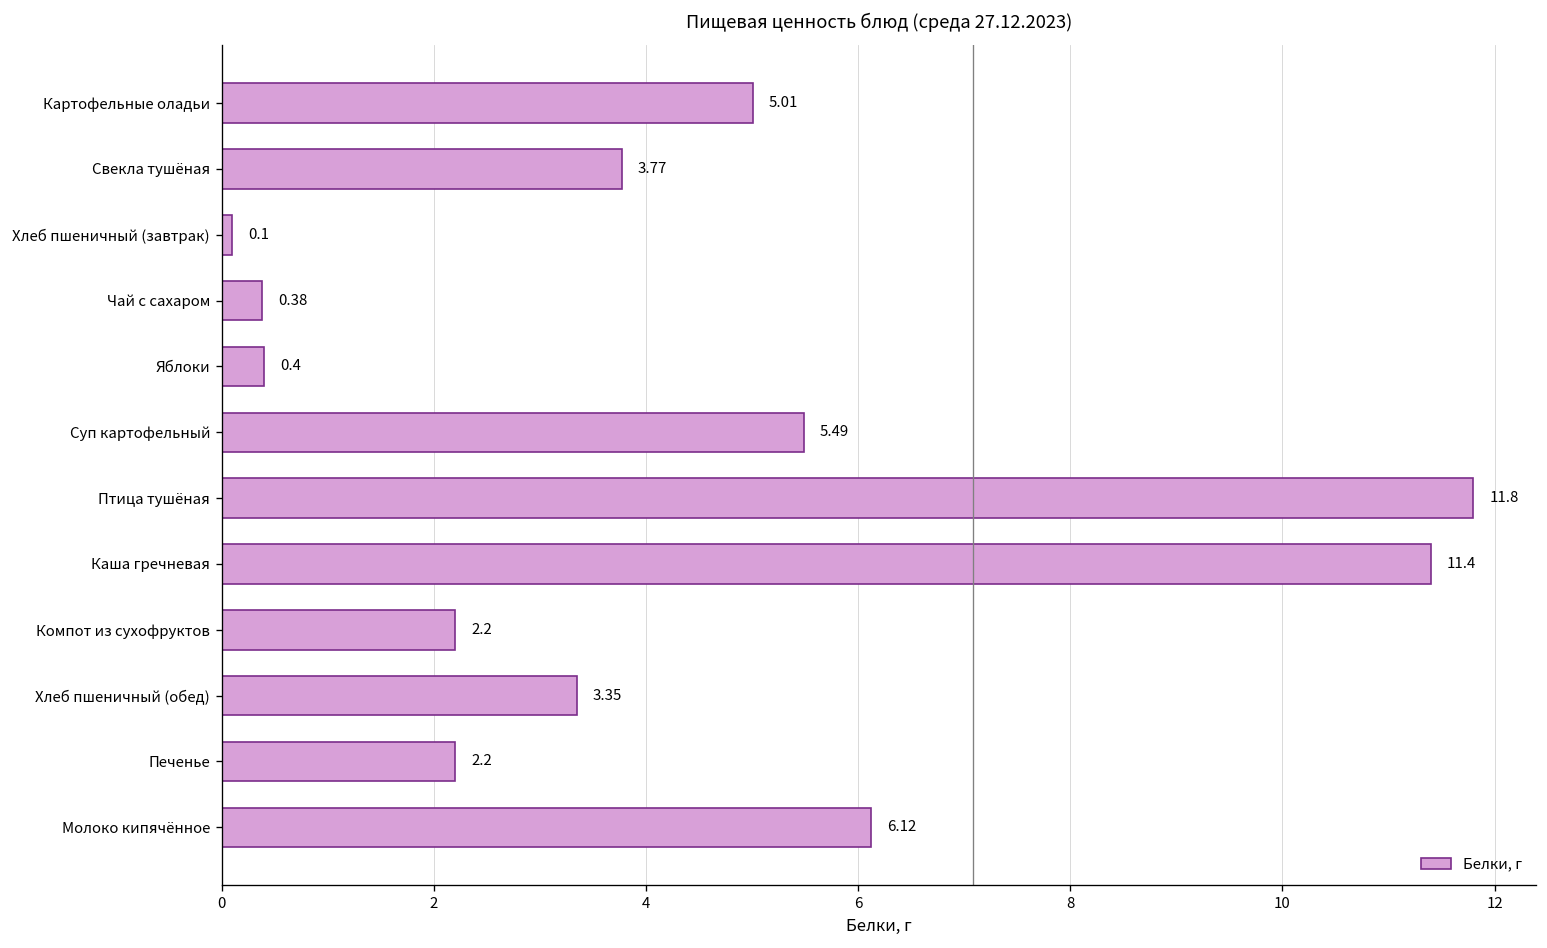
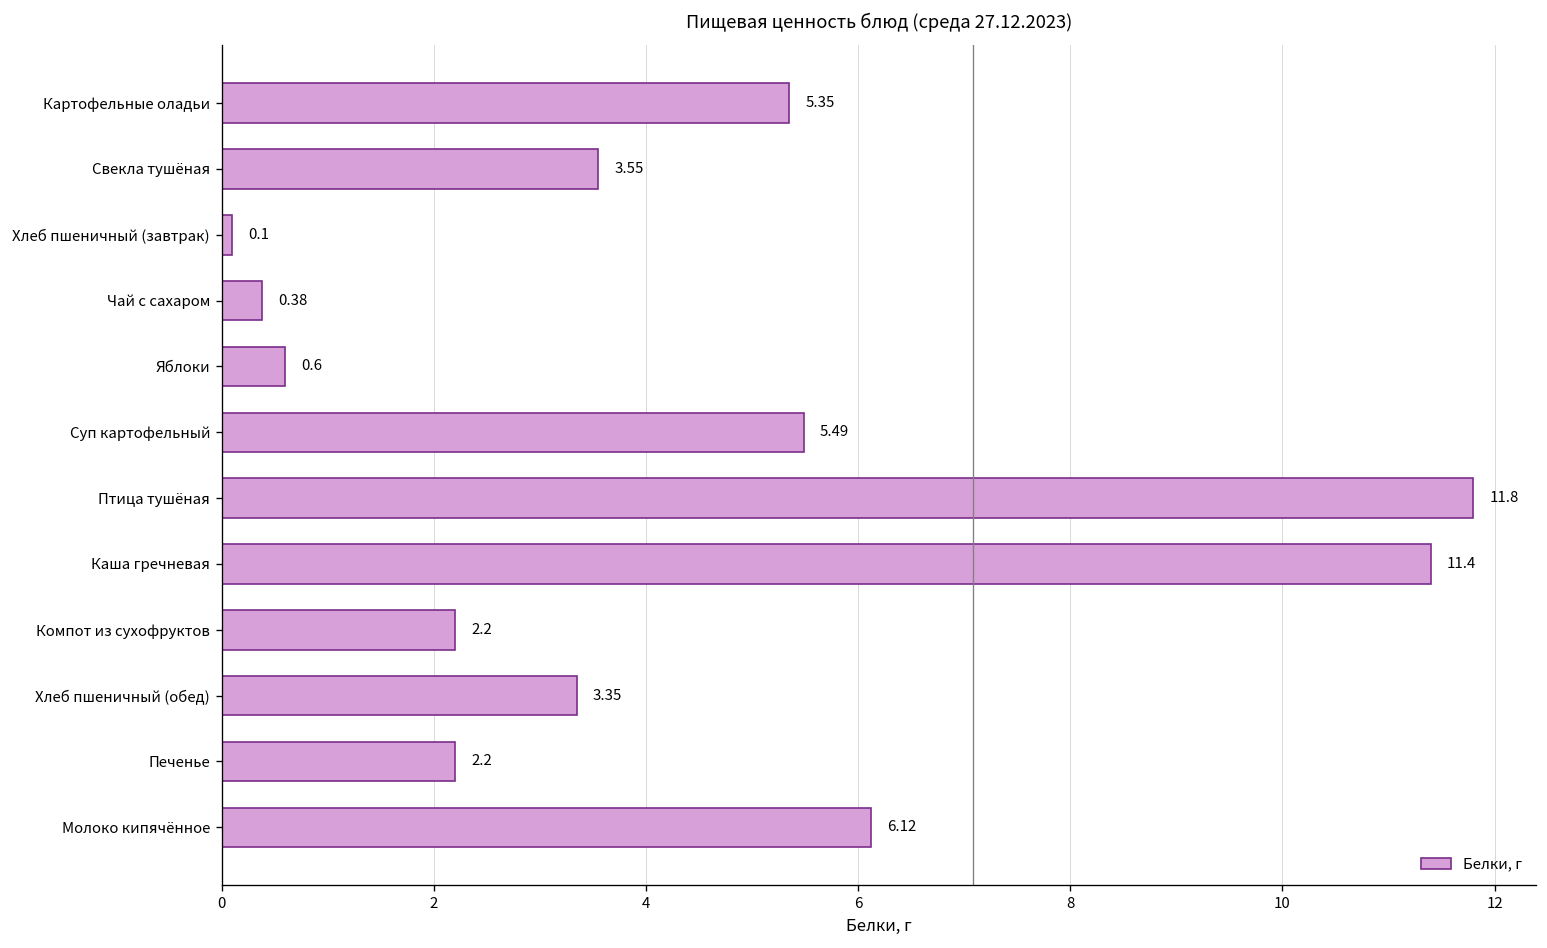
  {
-   "Картофельные оладьи": 5.01,
-   "Свекла тушёная": 3.77,
+   "Картофельные оладьи": 5.35,
+   "Свекла тушёная": 3.55,
    "Хлеб пшеничный (завтрак)": 0.1,
    "Чай с сахаром": 0.38,
-   "Яблоки": 0.4,
+   "Яблоки": 0.6,
    "Суп картофельный": 5.49,
    "Птица тушёная": 11.8,
    "Каша гречневая": 11.4,
    "Компот из сухофруктов": 2.2,
    "Хлеб пшеничный (обед)": 3.35,
    "Печенье": 2.2,
    "Молоко кипячённое": 6.12
  }
